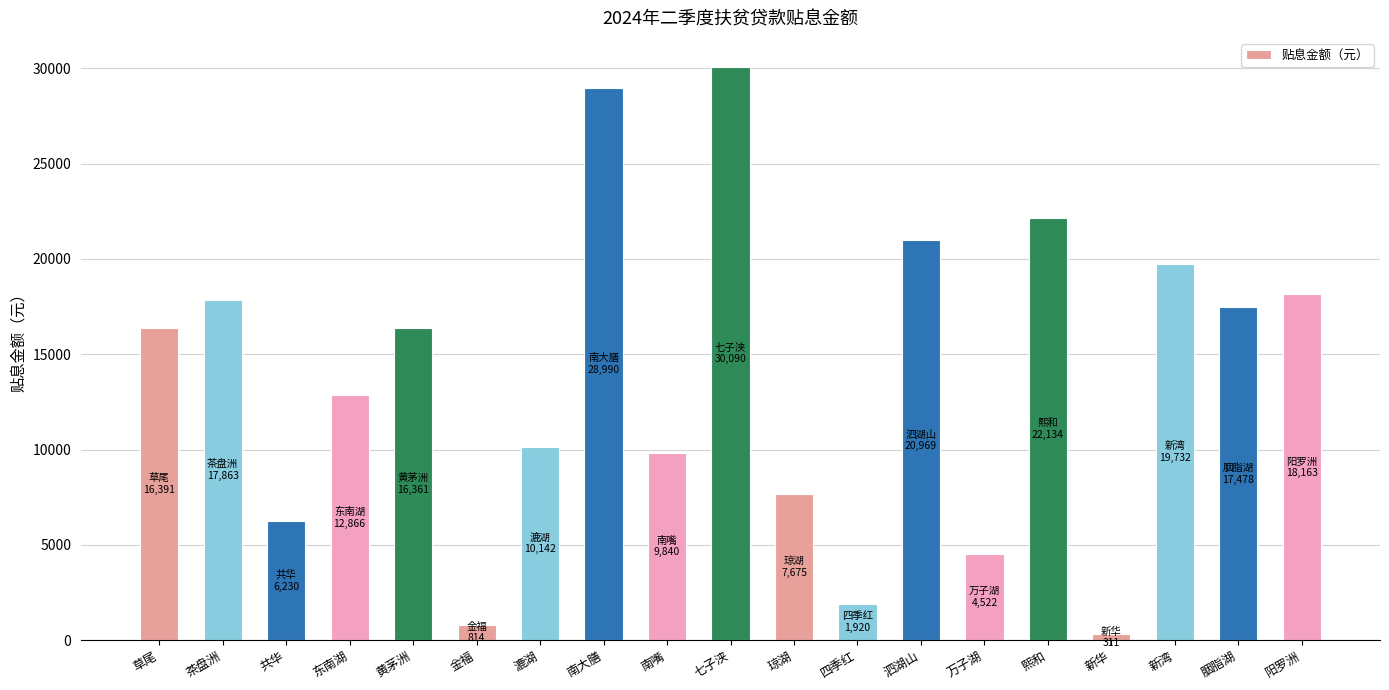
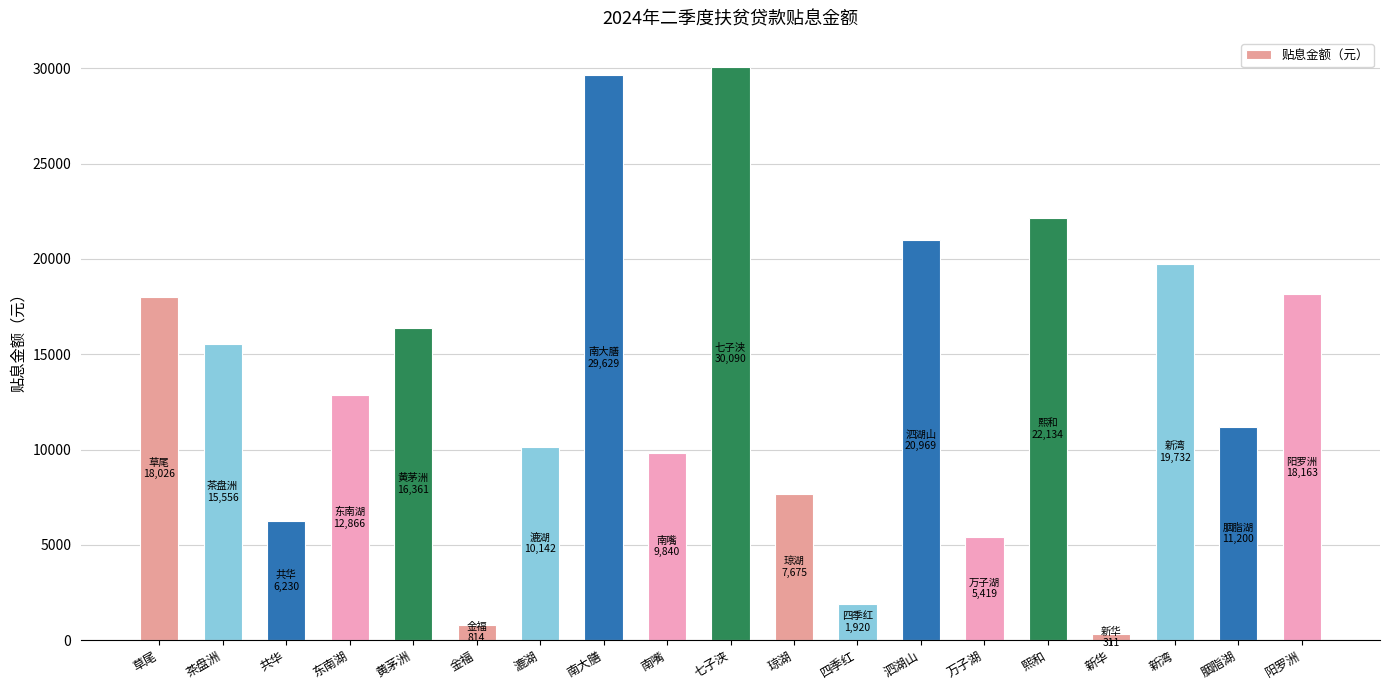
  {
-   "草尾": "16,391",
-   "茶盘洲": "17,863",
+   "草尾": "18,026",
+   "茶盘洲": "15,556",
    "共华": "6,230",
    "东南湖": "12,866",
    "黄茅洲": "16,361",
    "金福": "814",
    "漉湖": "10,142",
-   "南大膳": "28,990",
+   "南大膳": "29,629",
    "南嘴": "9,840",
    "七子浃": "30,090",
    "琼湖": "7,675",
    "四季红": "1,920",
    "泗湖山": "20,969",
-   "万子湖": "4,522",
+   "万子湖": "5,419",
    "熙和": "22,134",
    "新华": "311",
    "新湾": "19,732",
-   "胭脂湖": "17,478",
+   "胭脂湖": "11,200",
    "阳罗洲": "18,163"
  }
